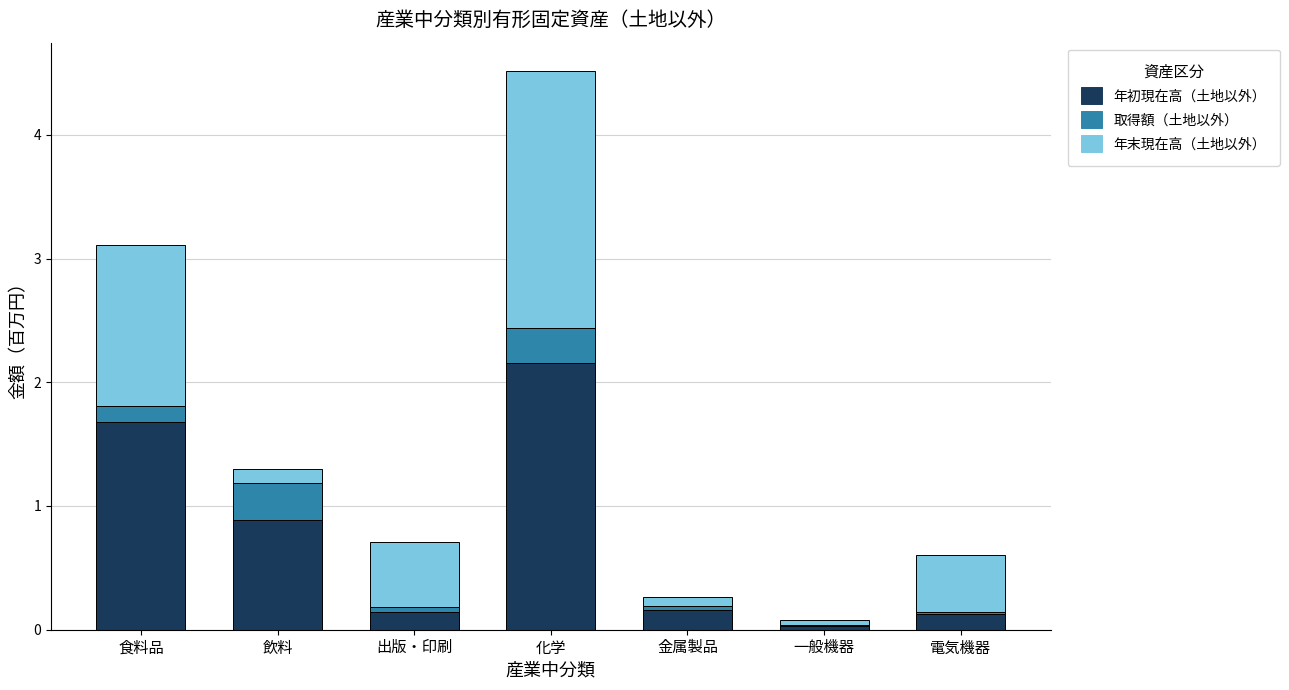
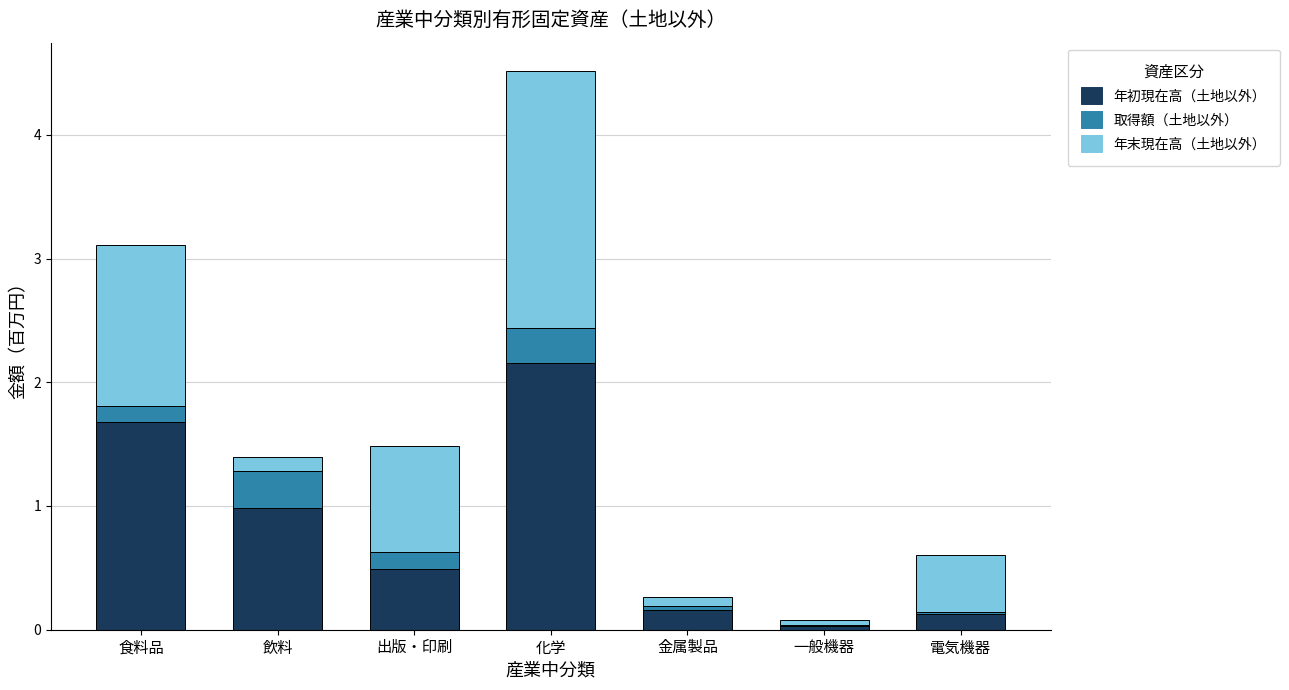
  {
    "年初現在高（土地以外）": {
      "食料品": 1.68,
-     "飲料": 0.89,
-     "出版・印刷": 0.14,
+     "飲料": 0.99,
+     "出版・印刷": 0.49,
      "化学": 2.16,
      "金属製品": 0.16,
      "一般機器": 0.03,
      "電気機器": 0.13
    },
    "取得額（土地以外）": {
      "食料品": 0.13,
      "飲料": 0.30,
-     "出版・印刷": 0.04,
+     "出版・印刷": 0.13,
      "化学": 0.28,
      "金属製品": 0.03
    },
    "年末現在高（土地以外）": {
      "食料品": 1.30,
      "飲料": 0.11,
-     "出版・印刷": 0.53,
+     "出版・印刷": 0.86,
      "化学": 2.08,
      "金属製品": 0.08,
      "一般機器": 0.04,
      "電気機器": 0.46
    }
  }
